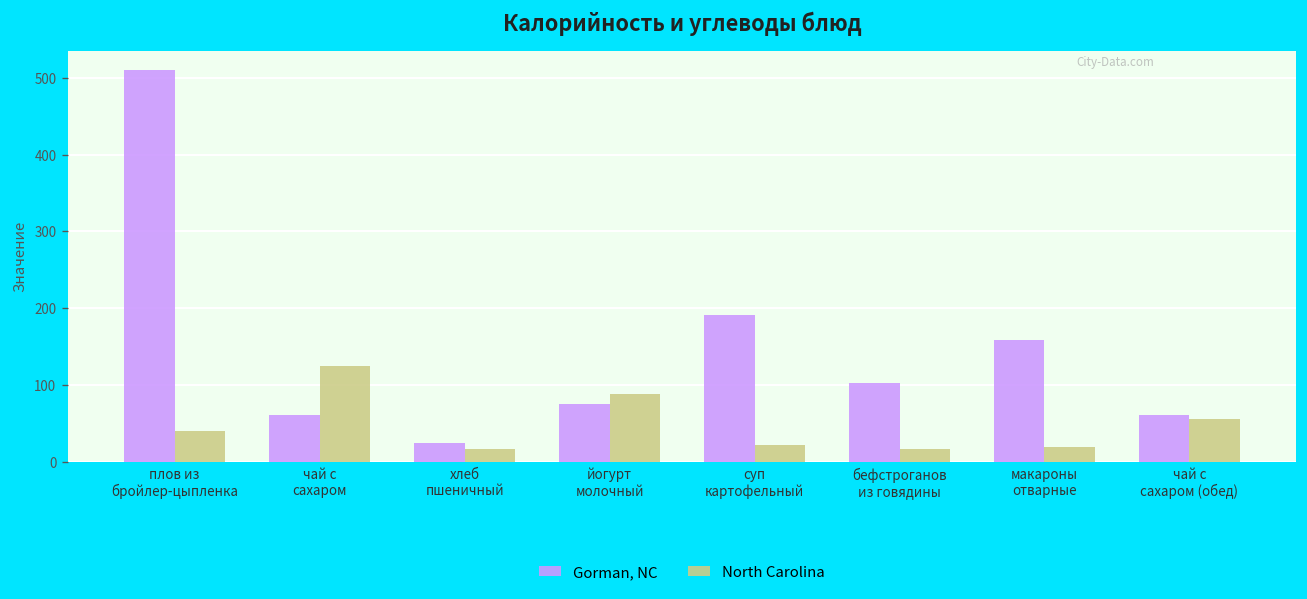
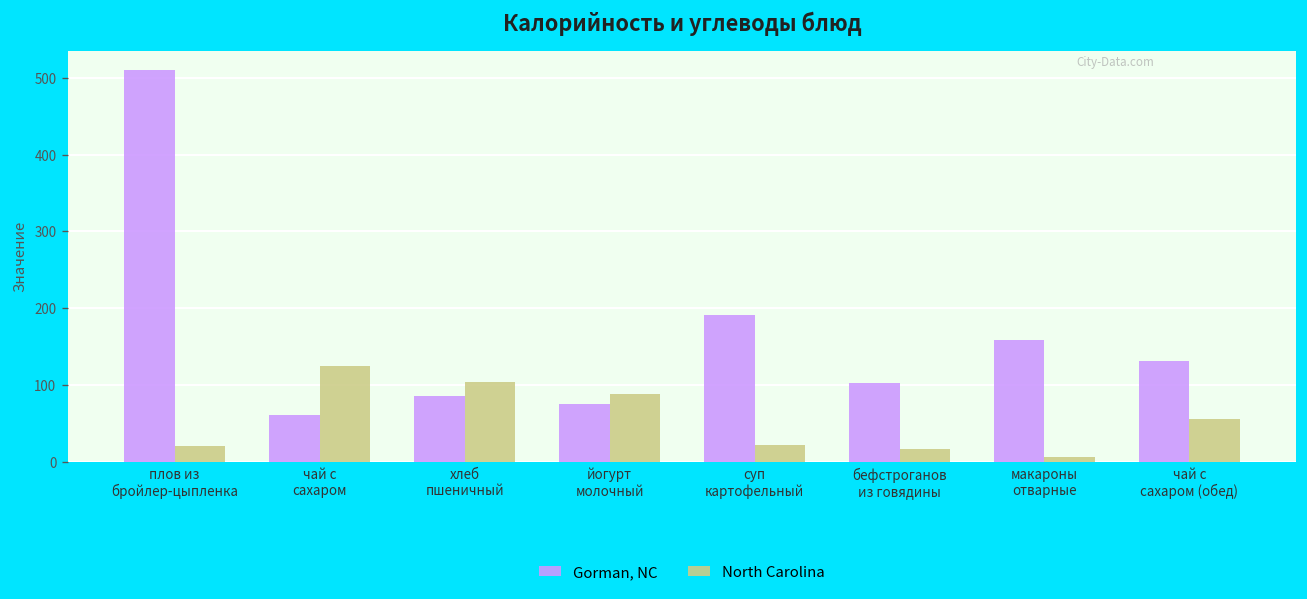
  {
    "Gorman, NC": {
      "плов из бройлер-цыпленка": 510,
      "чай с сахаром": 60,
-     "хлеб пшеничный": 20,
+     "хлеб пшеничный": 80,
      "йогурт молочный": 80,
      "суп картофельный": 190,
      "бефстроганов из говядины": 100,
      "макароны отварные": 160,
-     "чай с сахаром (обед)": 60
+     "чай с сахаром (обед)": 130
    },
    "North Carolina": {
-     "плов из бройлер-цыпленка": 40,
+     "плов из бройлер-цыпленка": 20,
      "чай с сахаром": 120,
-     "хлеб пшеничный": 20,
+     "хлеб пшеничный": 100,
      "йогурт молочный": 90,
      "суп картофельный": 20,
      "бефстроганов из говядины": 20,
-     "макароны отварные": 20,
+     "макароны отварные": 10,
      "чай с сахаром (обед)": 60
    }
  }
